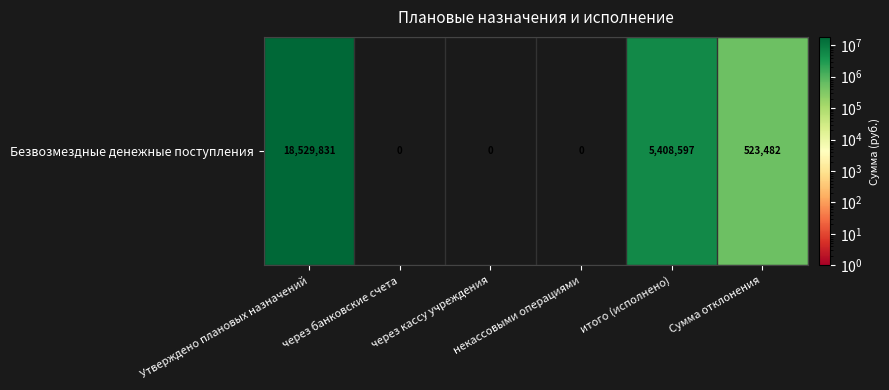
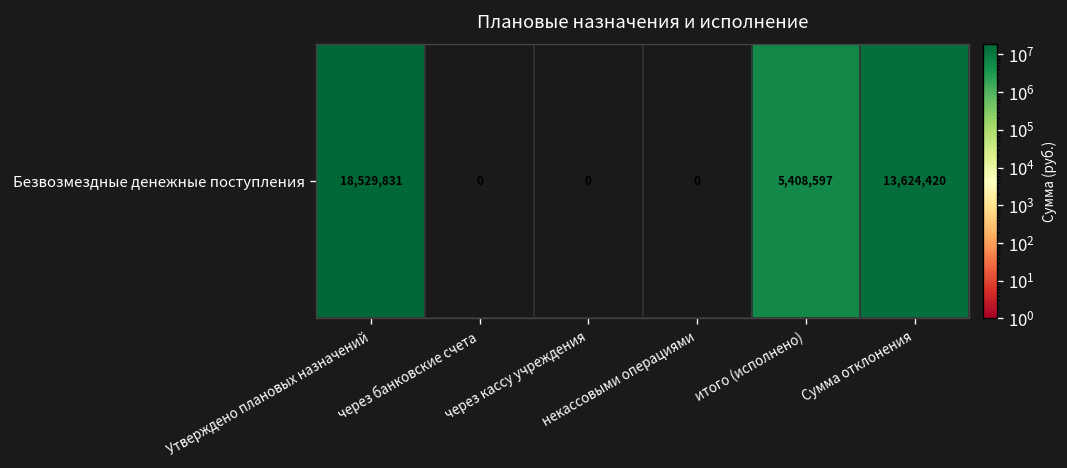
  {
    "Безвозмездные денежные поступления": {
      "Утверждено плановых назначений": "18,529,831",
      "итого (исполнено)": "5,408,597",
-     "Сумма отклонения": "523,482"
+     "Сумма отклонения": "13,624,420"
    }
  }
